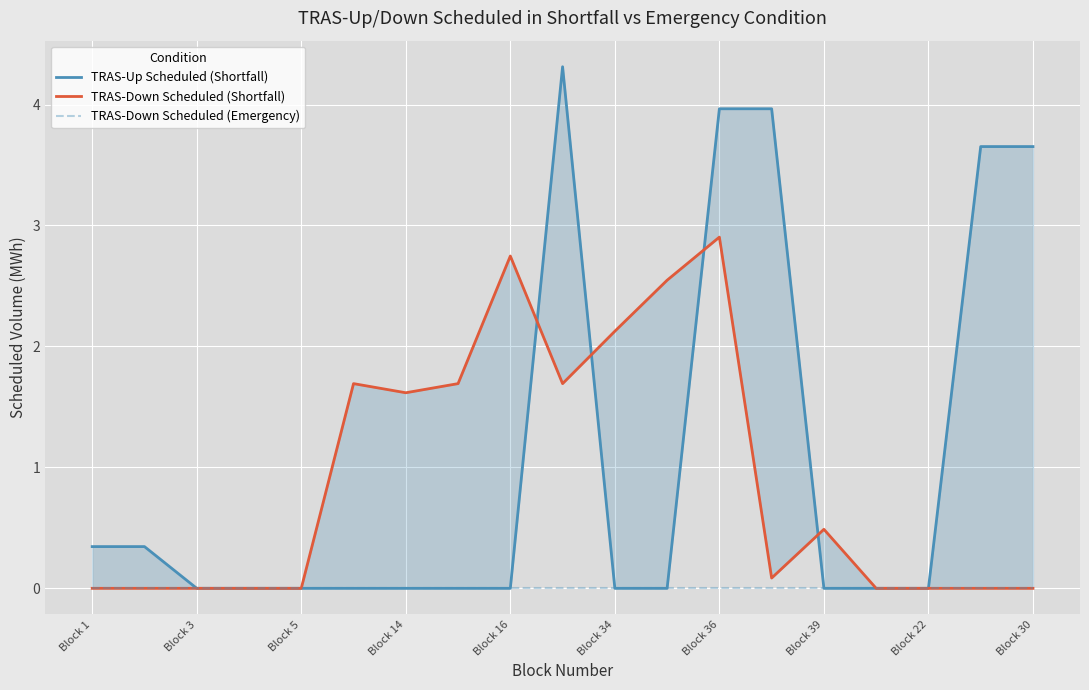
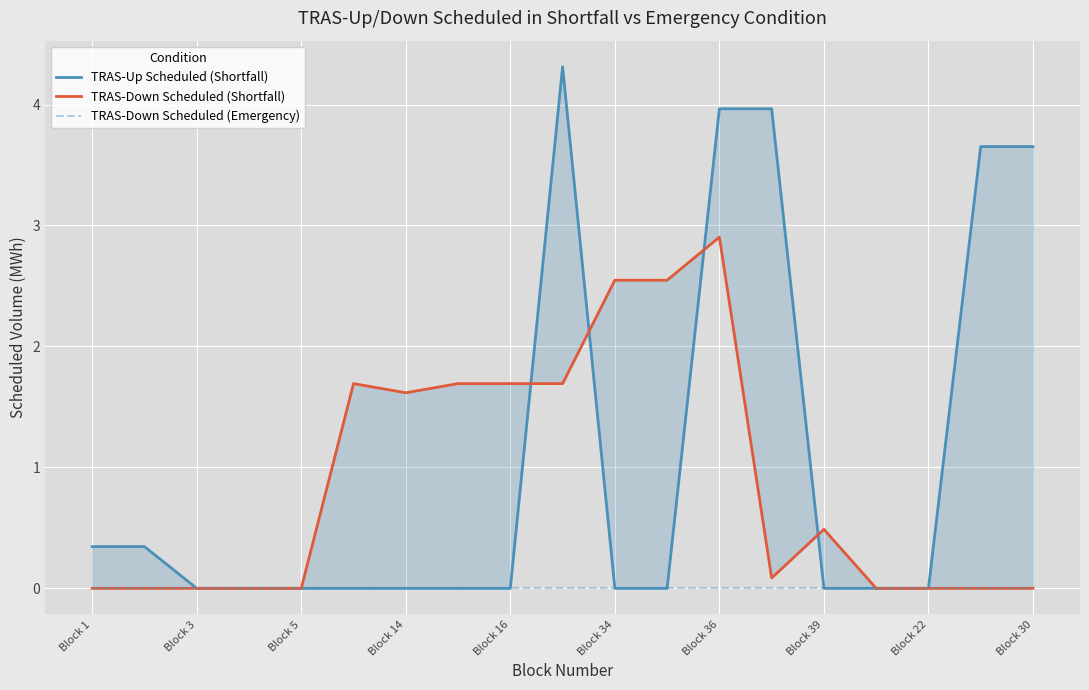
  {
    "TRAS-Down Scheduled (Shortfall)": {
-     "Block 16": 2.75,
-     "Block 34": 2.13,
+     "Block 16": 1.69,
+     "Block 34": 2.55,
      "Block 36": 2.90
    }
  }
